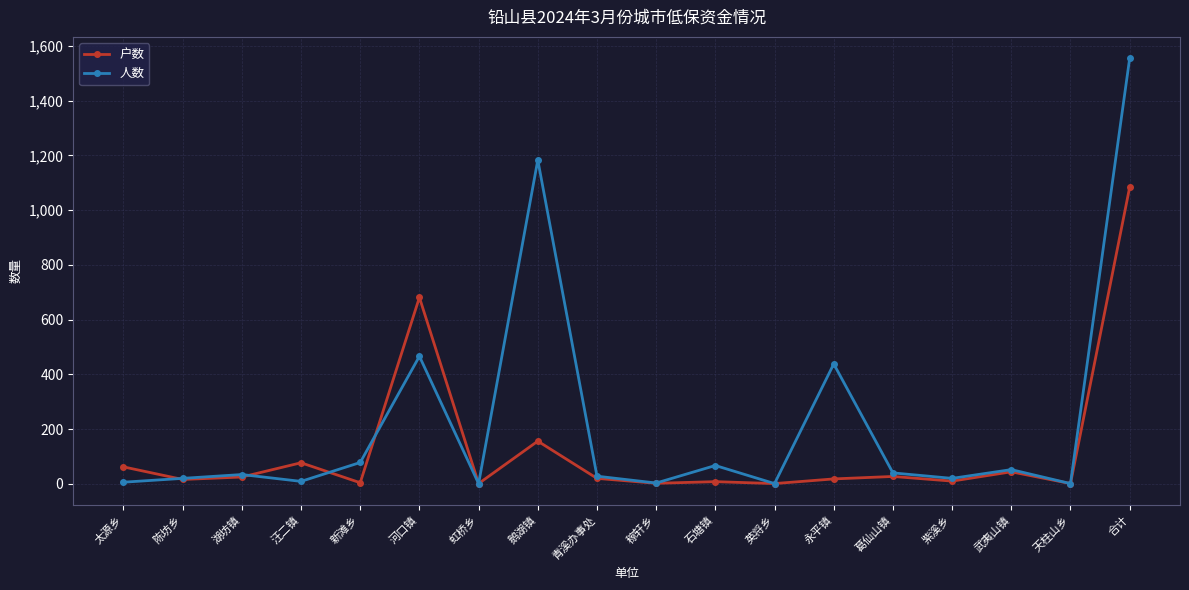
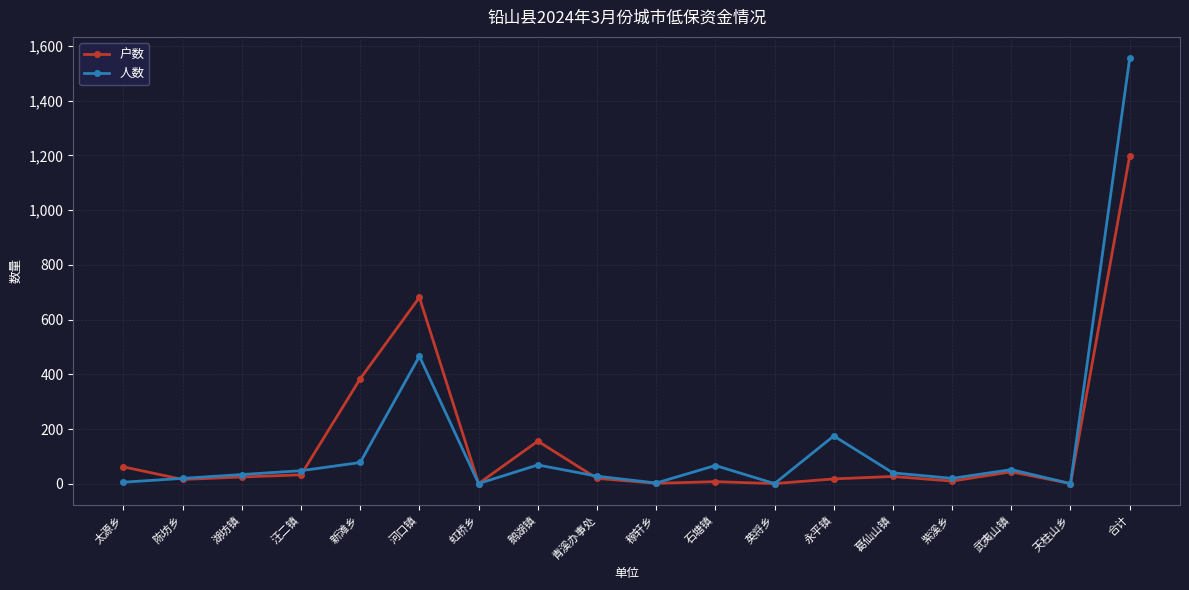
  {
    "户数": {
      "太源乡": "60",
-     "汪二镇": "80",
-     "新滩乡": "0",
+     "汪二镇": "30",
+     "新滩乡": "380",
      "河口镇": "680",
      "鹅湖镇": "160",
      "石塘镇": "10",
      "永平镇": "20",
      "葛仙山镇": "30",
      "紫溪乡": "10",
-     "合计": "1,080"
+     "合计": "1,200"
    },
    "人数": {
      "太源乡": "10",
-     "汪二镇": "10",
+     "汪二镇": "50",
      "新滩乡": "80",
      "河口镇": "470",
-     "鹅湖镇": "1,180",
+     "鹅湖镇": "70",
      "石塘镇": "70",
-     "永平镇": "440",
+     "永平镇": "180",
      "葛仙山镇": "40",
      "紫溪乡": "20",
      "合计": "1,560"
    }
  }
